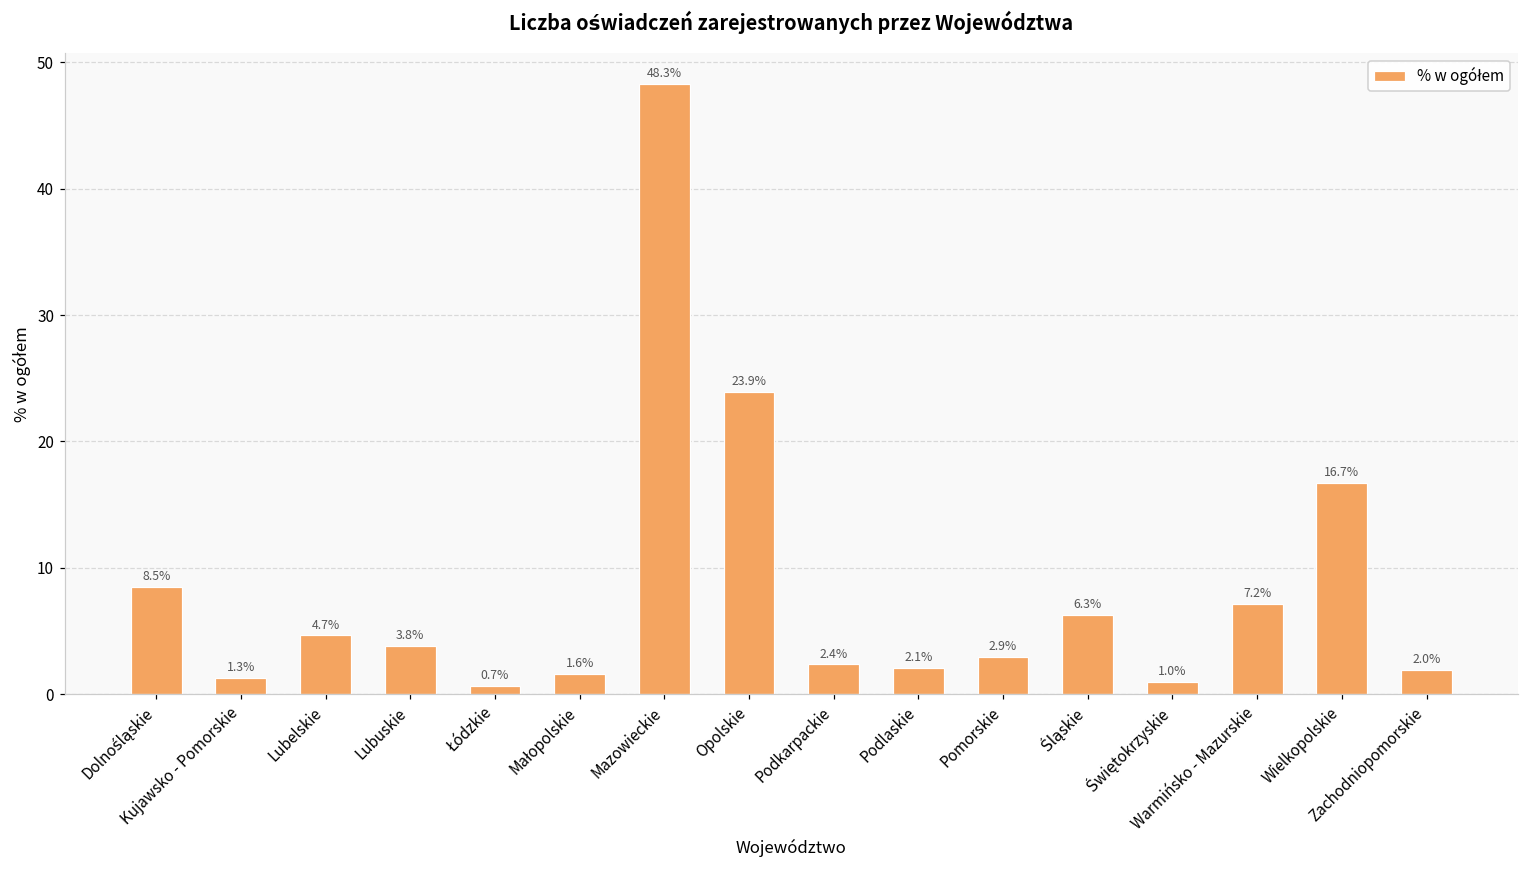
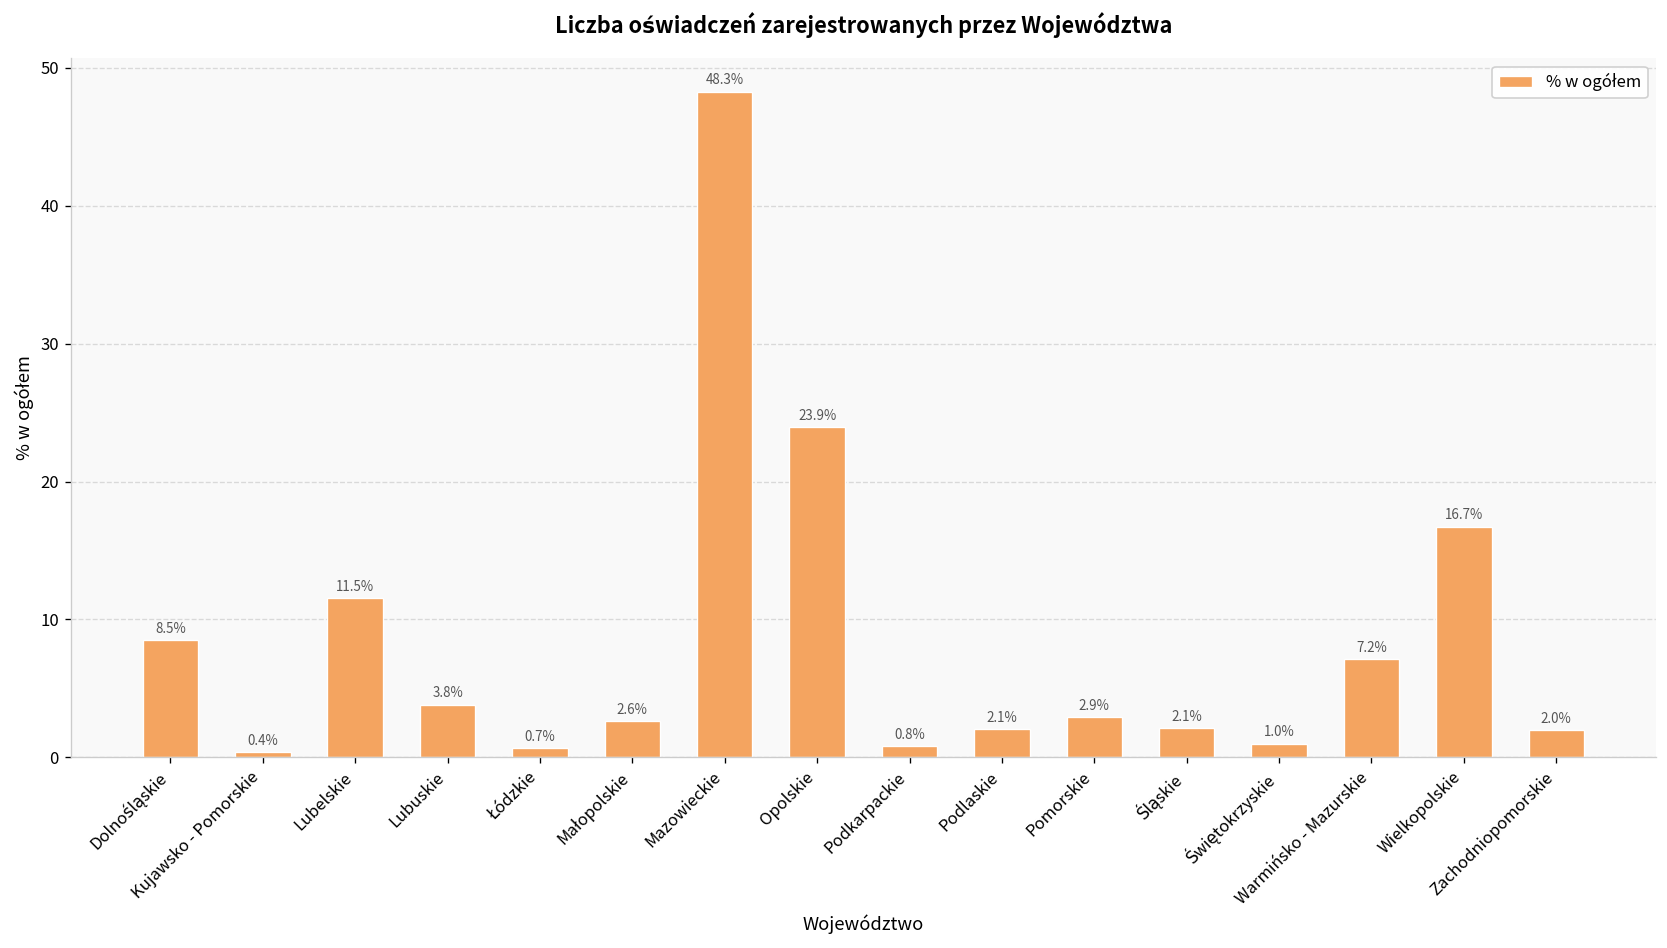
  {
    "Dolnośląskie": "8.5%",
-   "Kujawsko - Pomorskie": "1.3%",
-   "Lubelskie": "4.7%",
+   "Kujawsko - Pomorskie": "0.4%",
+   "Lubelskie": "11.5%",
    "Lubuskie": "3.8%",
    "Łódzkie": "0.7%",
-   "Małopolskie": "1.6%",
+   "Małopolskie": "2.6%",
    "Mazowieckie": "48.3%",
    "Opolskie": "23.9%",
-   "Podkarpackie": "2.4%",
+   "Podkarpackie": "0.8%",
    "Podlaskie": "2.1%",
    "Pomorskie": "2.9%",
-   "Śląskie": "6.3%",
+   "Śląskie": "2.1%",
    "Świętokrzyskie": "1.0%",
    "Warmińsko - Mazurskie": "7.2%",
    "Wielkopolskie": "16.7%",
    "Zachodniopomorskie": "2.0%"
  }
